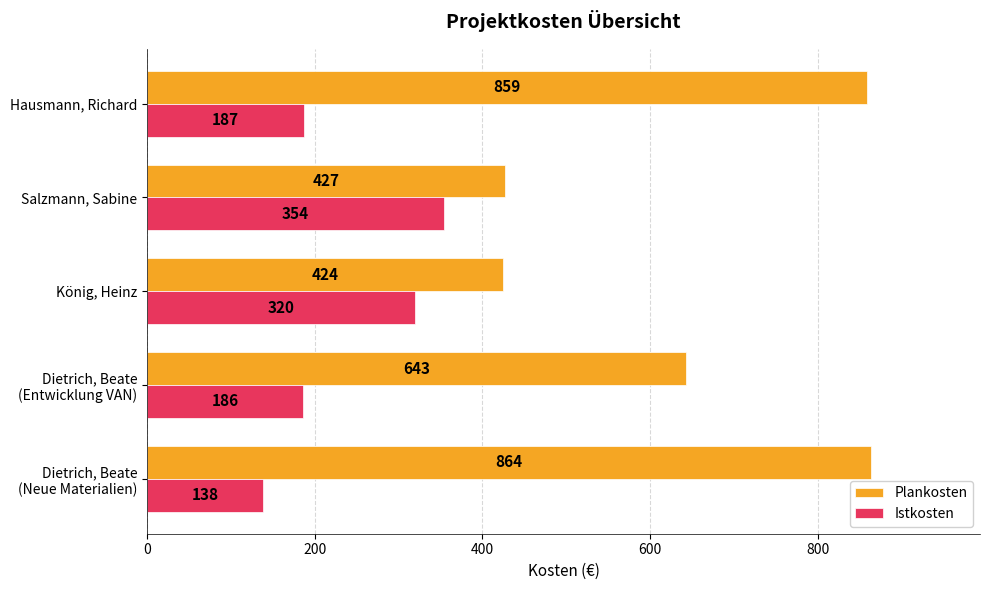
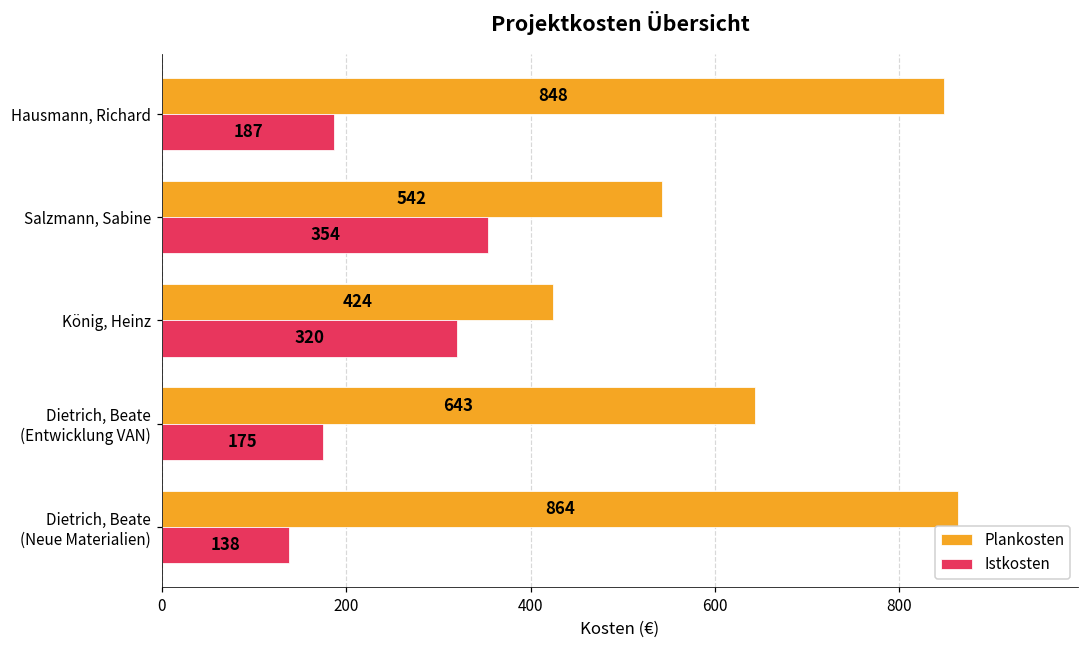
  {
    "Plankosten": {
-     "Hausmann, Richard": 859,
-     "Salzmann, Sabine": 427,
+     "Hausmann, Richard": 848,
+     "Salzmann, Sabine": 542,
      "König, Heinz": 424,
      "Dietrich, Beate (Entwicklung VAN)": 643,
      "Dietrich, Beate (Neue Materialien)": 864
    },
    "Istkosten": {
      "Hausmann, Richard": 187,
      "Salzmann, Sabine": 354,
      "König, Heinz": 320,
-     "Dietrich, Beate (Entwicklung VAN)": 186,
+     "Dietrich, Beate (Entwicklung VAN)": 175,
      "Dietrich, Beate (Neue Materialien)": 138
    }
  }
